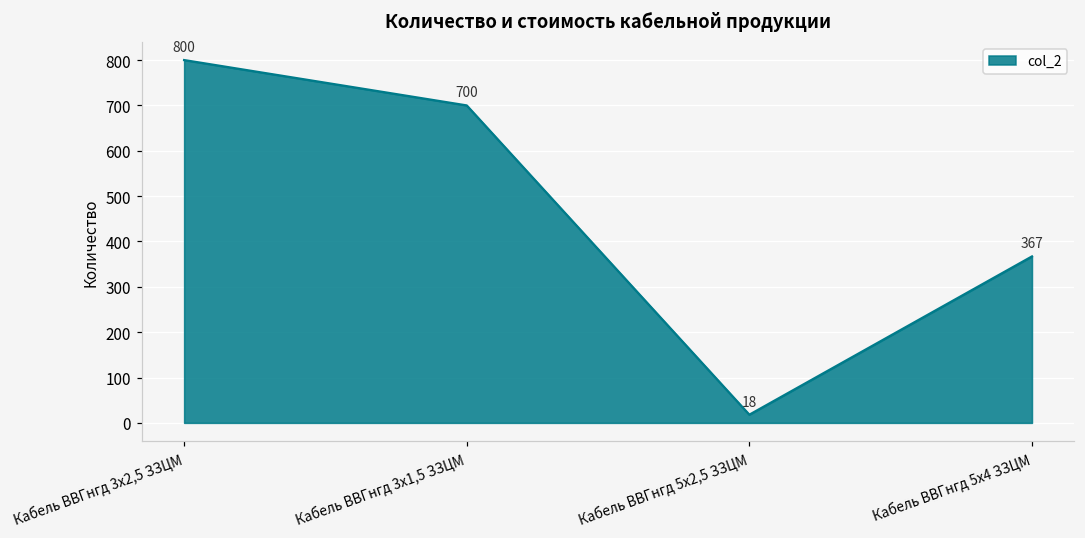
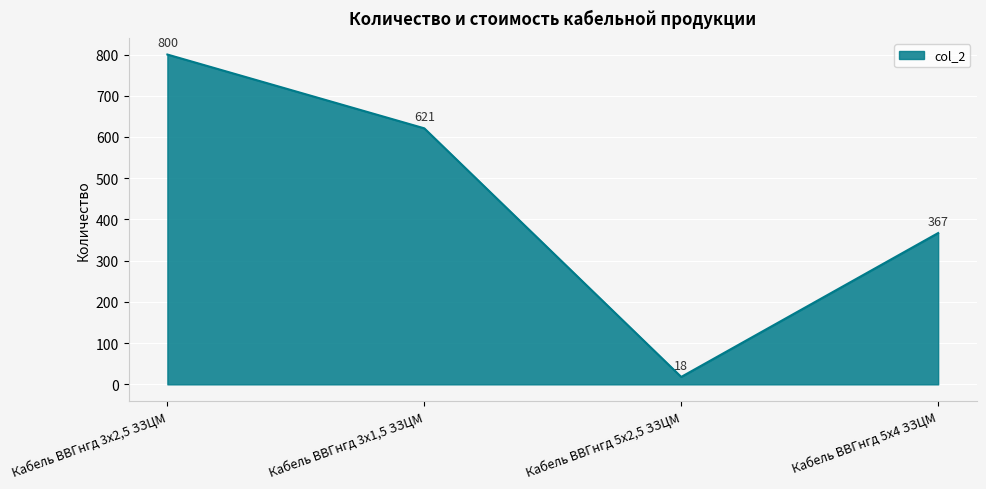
  {
    "Кабель ВВГнгд 3x2,5 ЗЗЦМ": 800,
-   "Кабель ВВГнгд 3x1,5 ЗЗЦМ": 700,
+   "Кабель ВВГнгд 3x1,5 ЗЗЦМ": 621,
    "Кабель ВВГнгд 5x2,5 ЗЗЦМ": 18,
    "Кабель ВВГнгд 5x4 ЗЗЦМ": 367
  }
